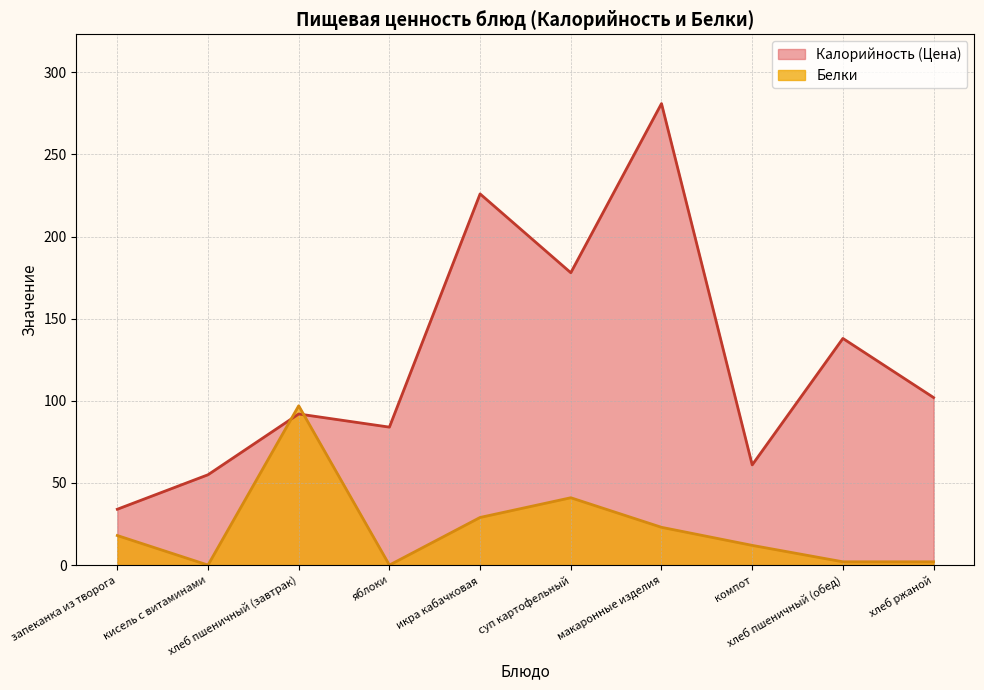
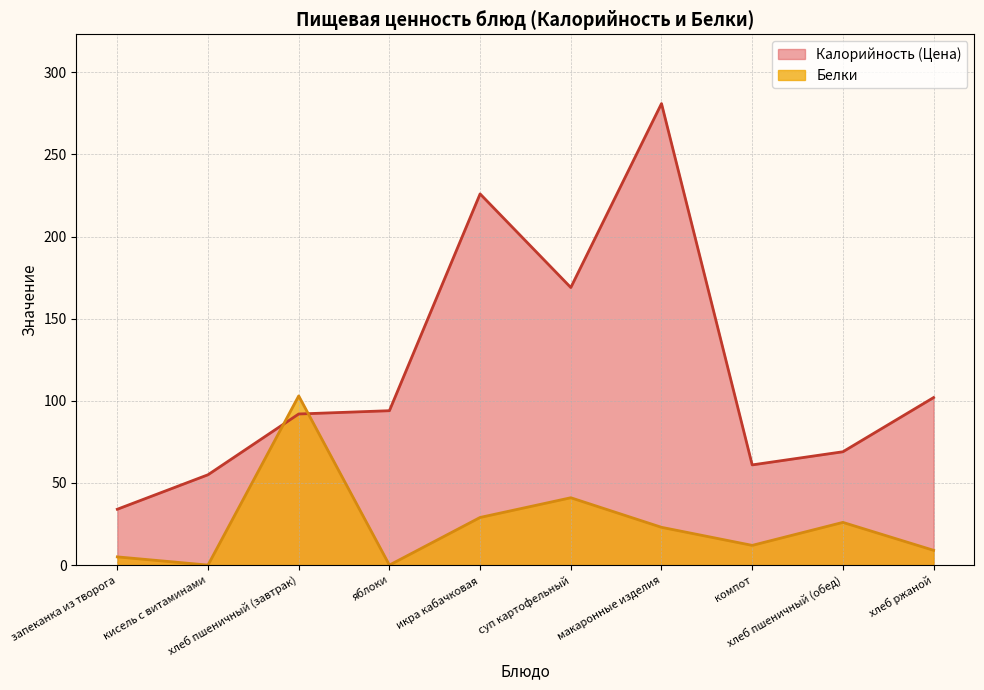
  {
    "Калорийность (Цена)": {
      "запеканка из творога": 34,
      "кисель с витаминами": 55,
      "хлеб пшеничный (завтрак)": 92,
-     "яблоки": 84,
+     "яблоки": 94,
      "икра кабачковая": 226,
-     "суп картофельный": 178,
+     "суп картофельный": 169,
      "макаронные изделия": 281,
      "компот": 61,
-     "хлеб пшеничный (обед)": 138,
+     "хлеб пшеничный (обед)": 69,
      "хлеб ржаной": 102
    },
    "Белки": {
-     "запеканка из творога": 18,
+     "запеканка из творога": 5,
      "кисель с витаминами": 0,
-     "хлеб пшеничный (завтрак)": 97,
+     "хлеб пшеничный (завтрак)": 103,
      "яблоки": 0,
      "икра кабачковая": 29,
      "суп картофельный": 41,
      "макаронные изделия": 23,
      "компот": 12,
-     "хлеб пшеничный (обед)": 2,
-     "хлеб ржаной": 2
+     "хлеб пшеничный (обед)": 26,
+     "хлеб ржаной": 9
    }
  }
